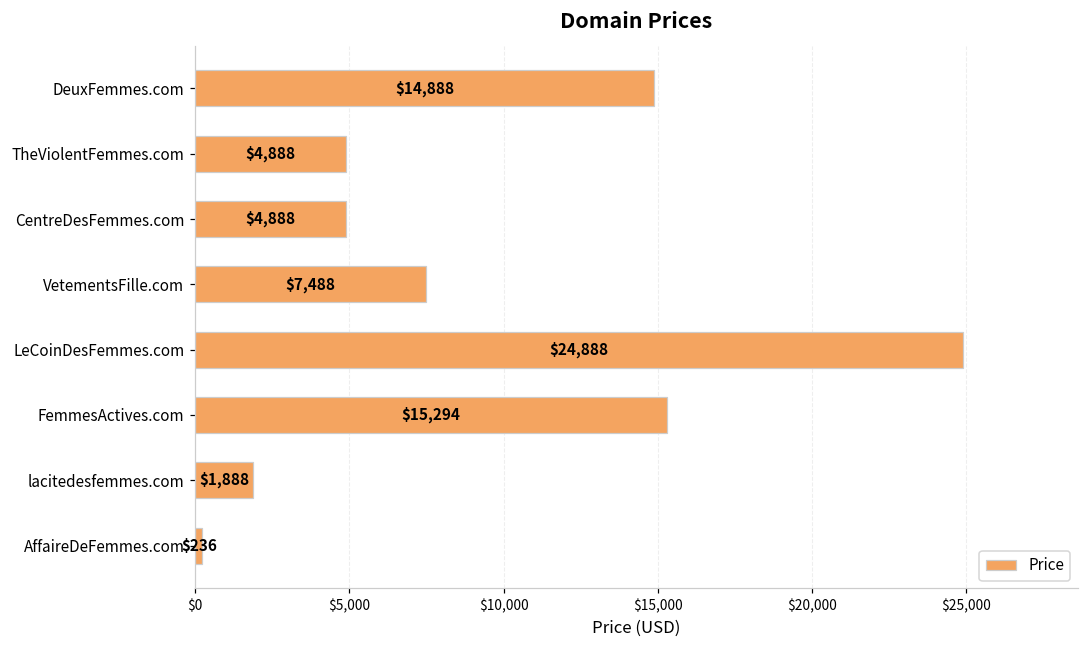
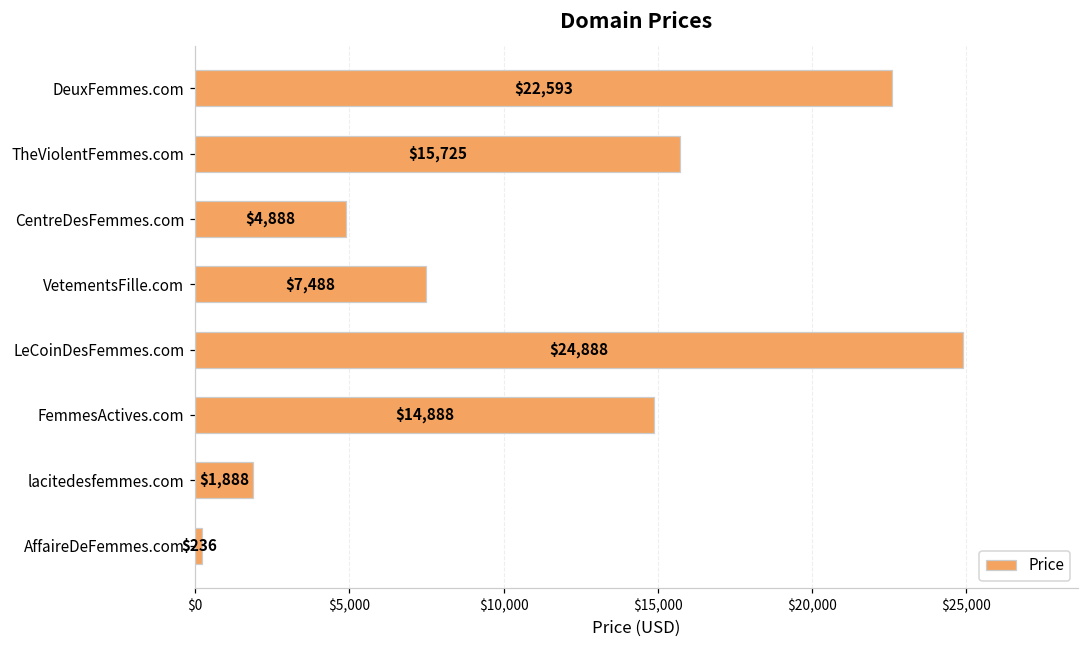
  {
-   "DeuxFemmes.com": "$14,888",
-   "TheViolentFemmes.com": "$4,888",
+   "DeuxFemmes.com": "$22,593",
+   "TheViolentFemmes.com": "$15,725",
    "CentreDesFemmes.com": "$4,888",
    "VetementsFille.com": "$7,488",
    "LeCoinDesFemmes.com": "$24,888",
-   "FemmesActives.com": "$15,294",
+   "FemmesActives.com": "$14,888",
    "lacitedesfemmes.com": "$1,888",
    "AffaireDeFemmes.com": "$236"
  }
